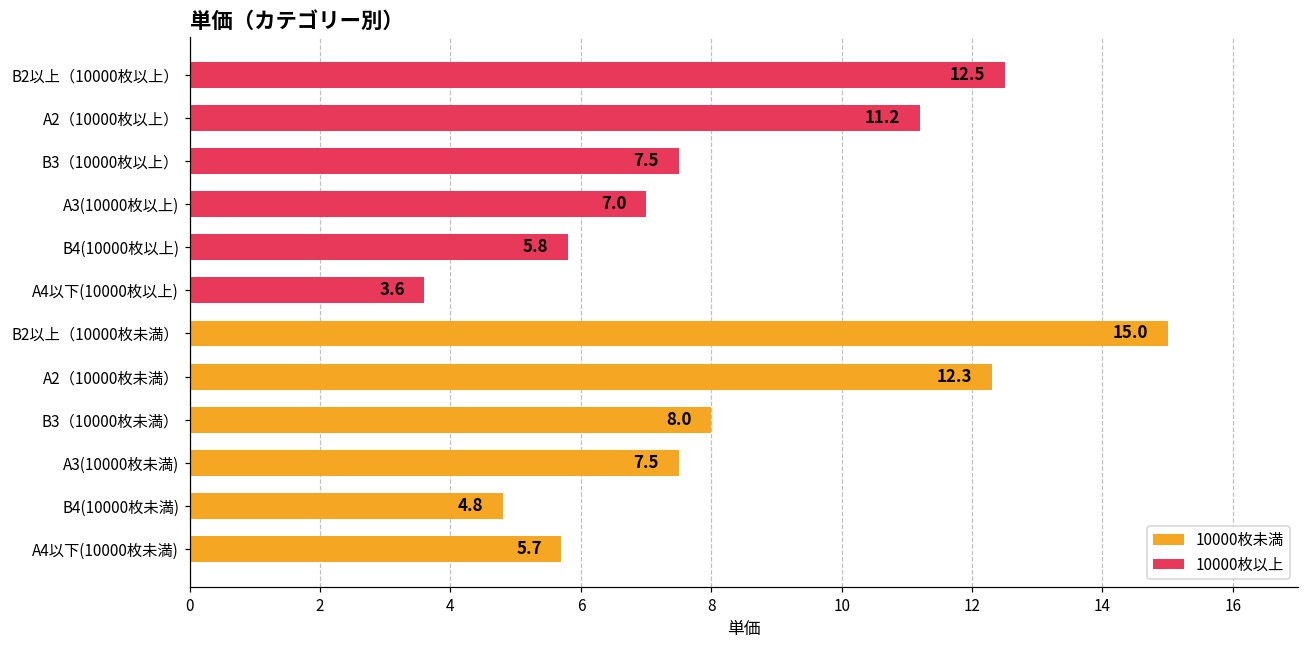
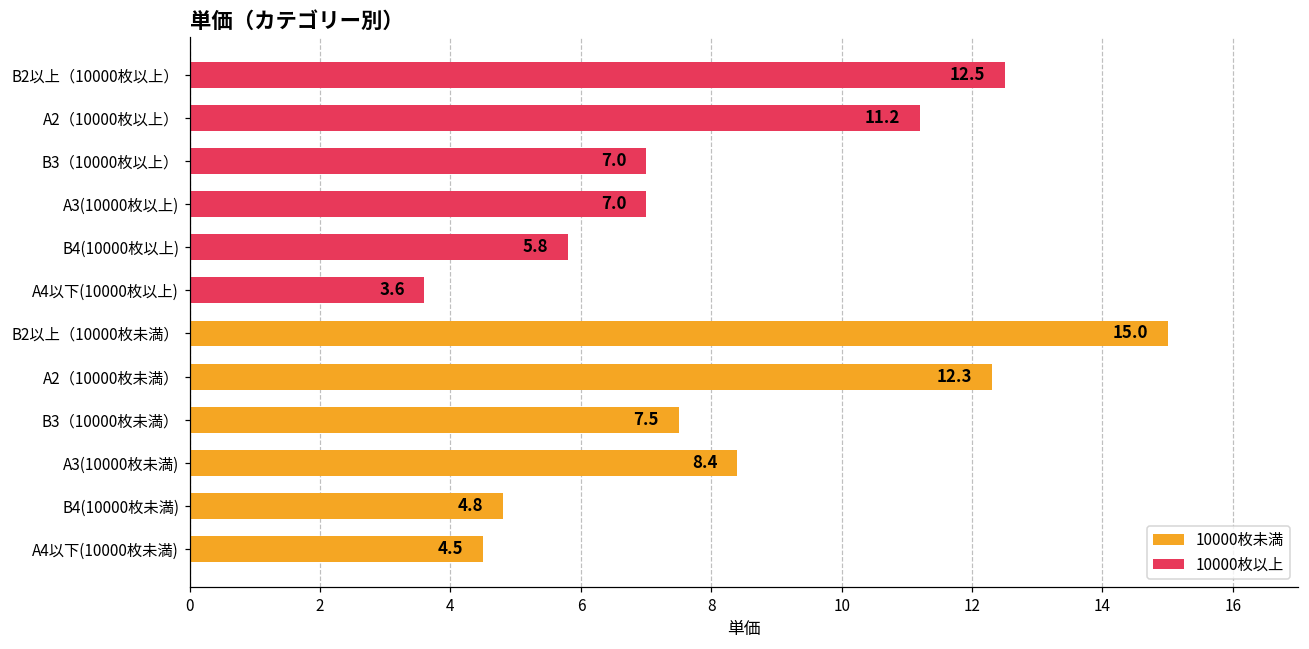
  {
    "B2以上（10000枚以上）": 12.5,
    "A2（10000枚以上）": 11.2,
-   "B3（10000枚以上）": 7.5,
+   "B3（10000枚以上）": 7.0,
    "A3(10000枚以上)": 7.0,
    "B4(10000枚以上)": 5.8,
    "A4以下(10000枚以上)": 3.6,
    "B2以上（10000枚未満）": 15.0,
    "A2（10000枚未満）": 12.3,
-   "B3（10000枚未満）": 8.0,
-   "A3(10000枚未満)": 7.5,
+   "B3（10000枚未満）": 7.5,
+   "A3(10000枚未満)": 8.4,
    "B4(10000枚未満)": 4.8,
-   "A4以下(10000枚未満)": 5.7
+   "A4以下(10000枚未満)": 4.5
  }
